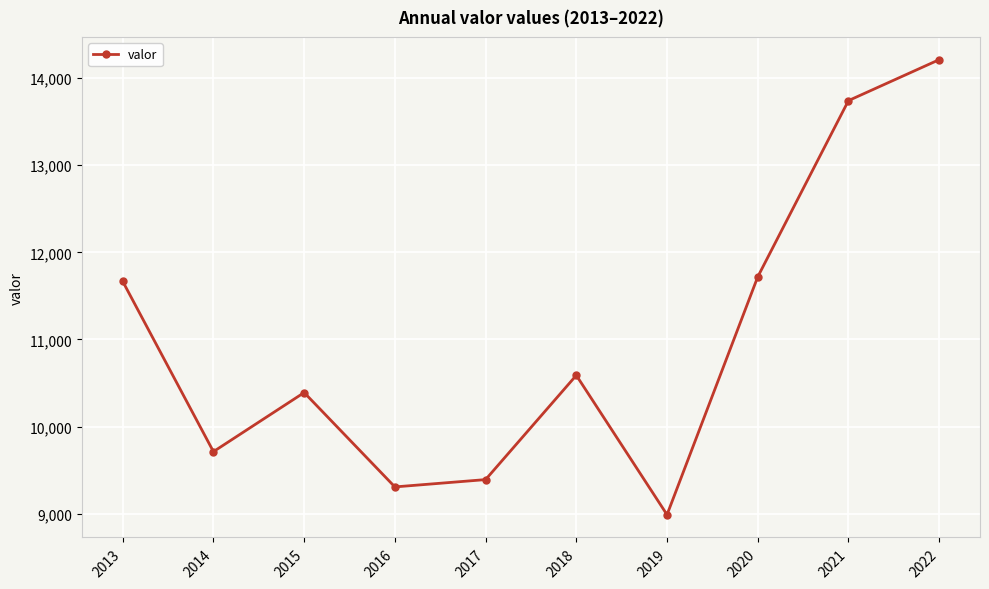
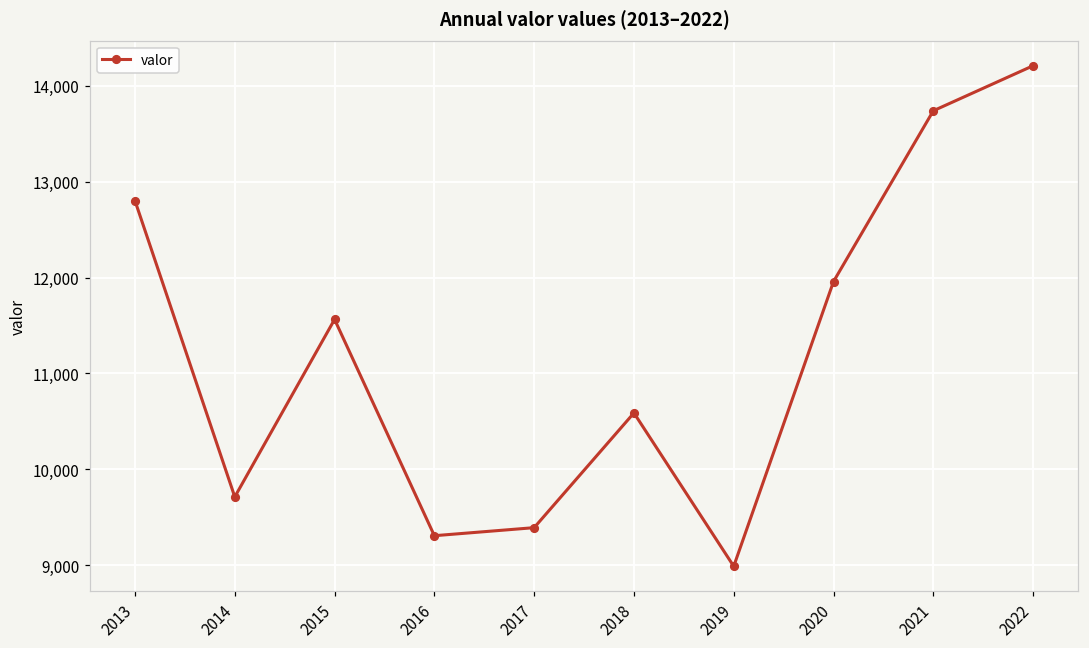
  {
-   "2013": "11,700",
+   "2013": "12,800",
    "2014": "9,700",
-   "2015": "10,400",
+   "2015": "11,600",
    "2016": "9,300",
    "2017": "9,400",
    "2018": "10,600",
    "2019": "9,000",
-   "2020": "11,700",
+   "2020": "12,000",
    "2021": "13,700",
    "2022": "14,200"
  }
